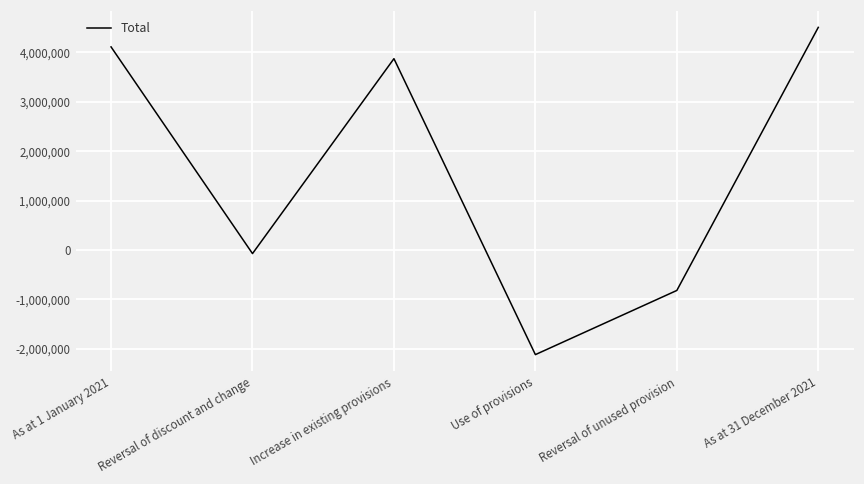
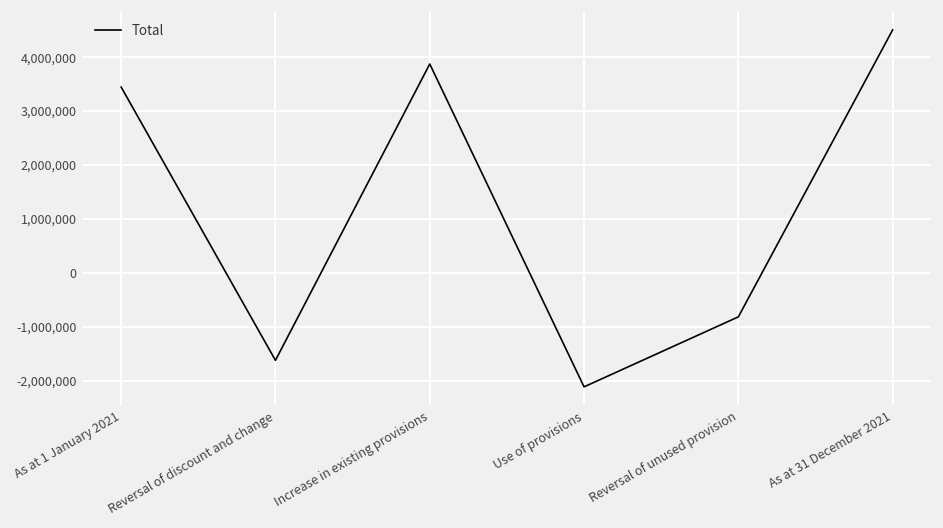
  {
-   "As at 1 January 2021": "4,100,000",
-   "Reversal of discount and change": "-100,000",
+   "As at 1 January 2021": "3,400,000",
+   "Reversal of discount and change": "-1,600,000",
    "Increase in existing provisions": "3,900,000",
    "Use of provisions": "-2,100,000",
    "Reversal of unused provision": "-800,000",
    "As at 31 December 2021": "4,500,000"
  }
